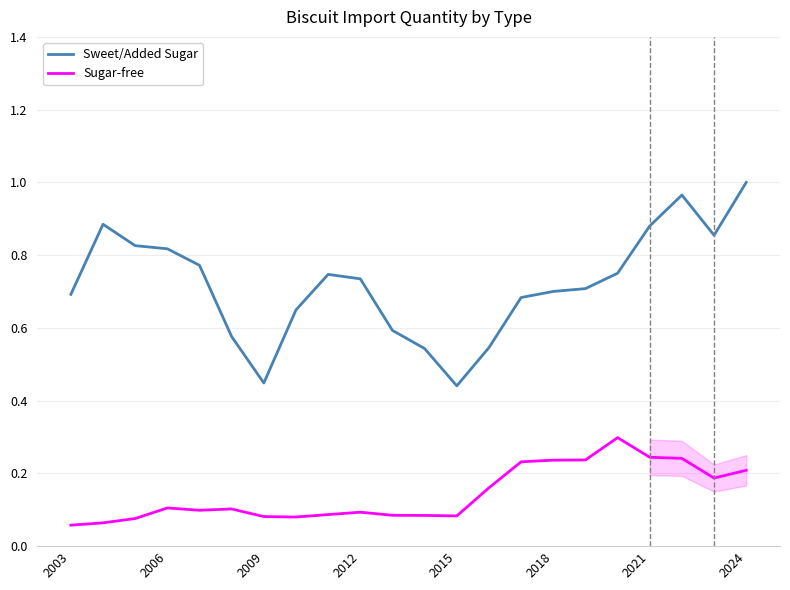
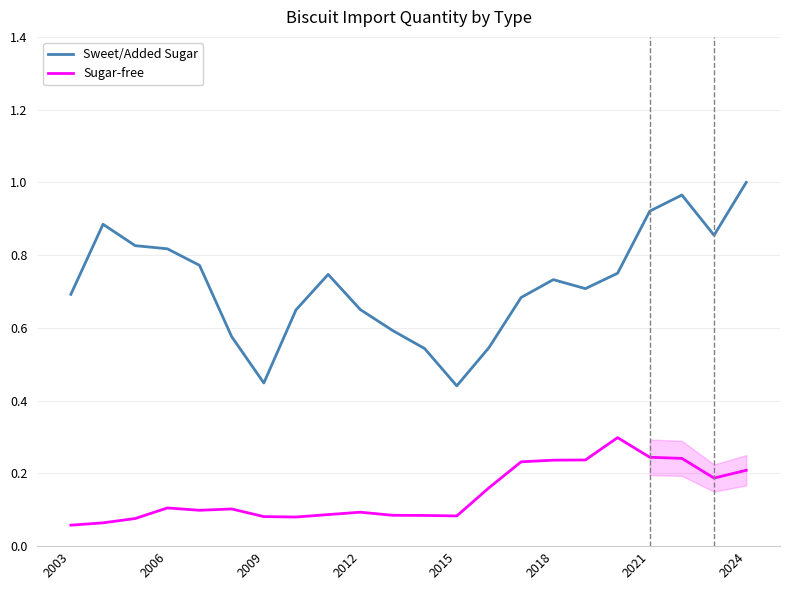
  {
    "Sweet/Added Sugar": {
      "2003": 0.69,
      "2006": 0.82,
      "2009": 0.45,
-     "2012": 0.73,
+     "2012": 0.65,
      "2015": 0.44,
-     "2018": 0.70,
-     "2021": 0.88,
+     "2018": 0.73,
+     "2021": 0.92,
      "2024": 1.00
    }
  }
